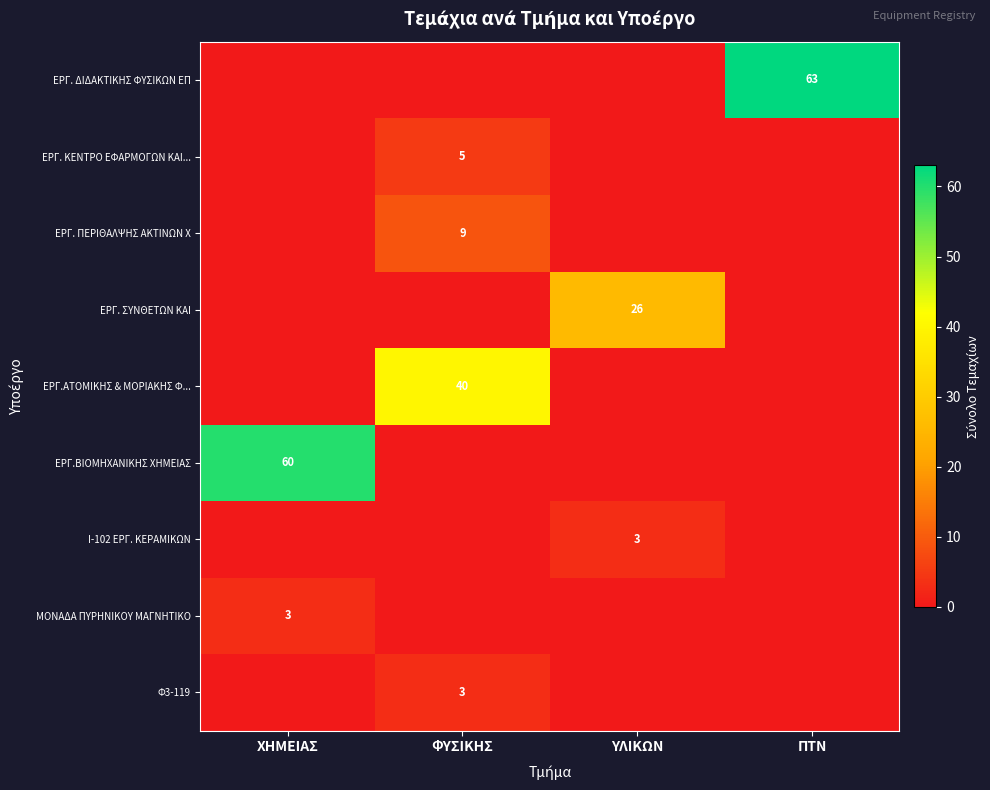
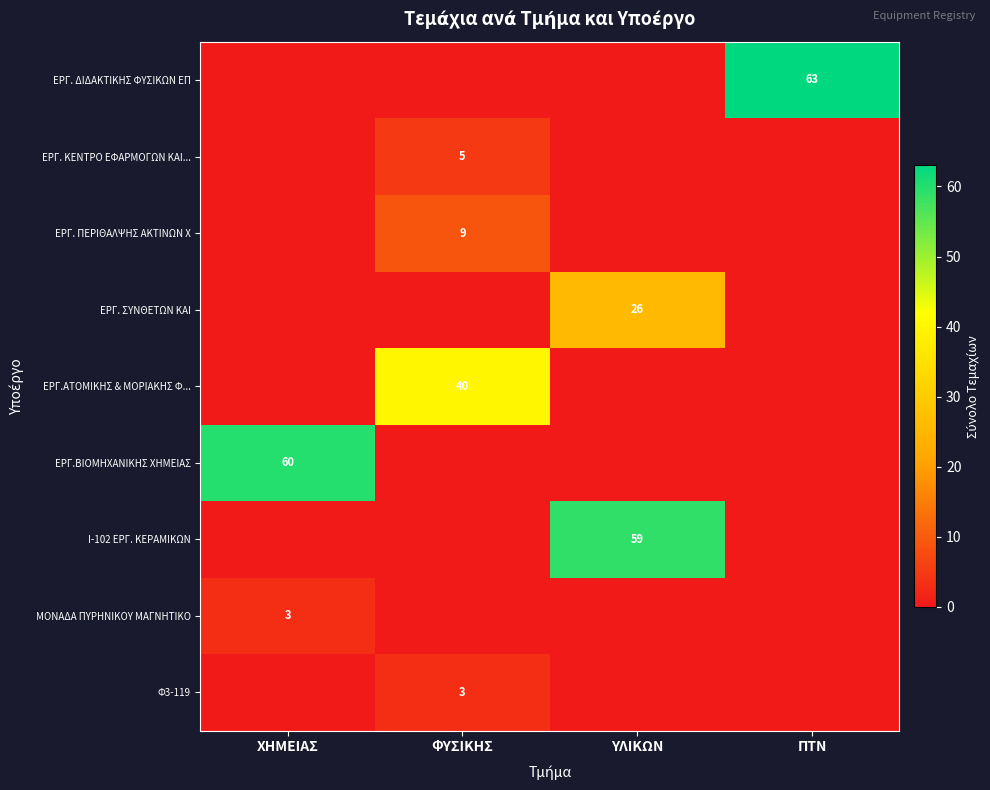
  {
    "ΕΡΓ. ΔΙΔΑΚΤΙΚΗΣ ΦΥΣΙΚΩΝ ΕΠ": {
      "ΠΤΝ": 63
    },
    "ΕΡΓ. ΚΕΝΤΡΟ ΕΦΑΡΜΟΓΩΝ ΚΑΙ...": {
      "ΦΥΣΙΚΗΣ": 5
    },
    "ΕΡΓ. ΠΕΡΙΘΑΛΨΗΣ ΑΚΤΙΝΩΝ Χ": {
      "ΦΥΣΙΚΗΣ": 9
    },
    "ΕΡΓ. ΣΥΝΘΕΤΩΝ ΚΑΙ": {
      "ΥΛΙΚΩΝ": 26
    },
    "ΕΡΓ.ΑΤΟΜΙΚΗΣ & ΜΟΡΙΑΚΗΣ Φ...": {
      "ΦΥΣΙΚΗΣ": 40
    },
    "ΕΡΓ.ΒΙΟΜΗΧΑΝΙΚΗΣ ΧΗΜΕΙΑΣ": {
      "ΧΗΜΕΙΑΣ": 60
    },
    "Ι-102 ΕΡΓ. ΚΕΡΑΜΙΚΩΝ": {
-     "ΥΛΙΚΩΝ": 3
+     "ΥΛΙΚΩΝ": 59
    },
    "ΜΟΝΑΔΑ ΠΥΡΗΝΙΚΟΥ ΜΑΓΝΗΤΙΚΟ": {
      "ΧΗΜΕΙΑΣ": 3
    },
    "Φ3-119": {
      "ΦΥΣΙΚΗΣ": 3
    }
  }
